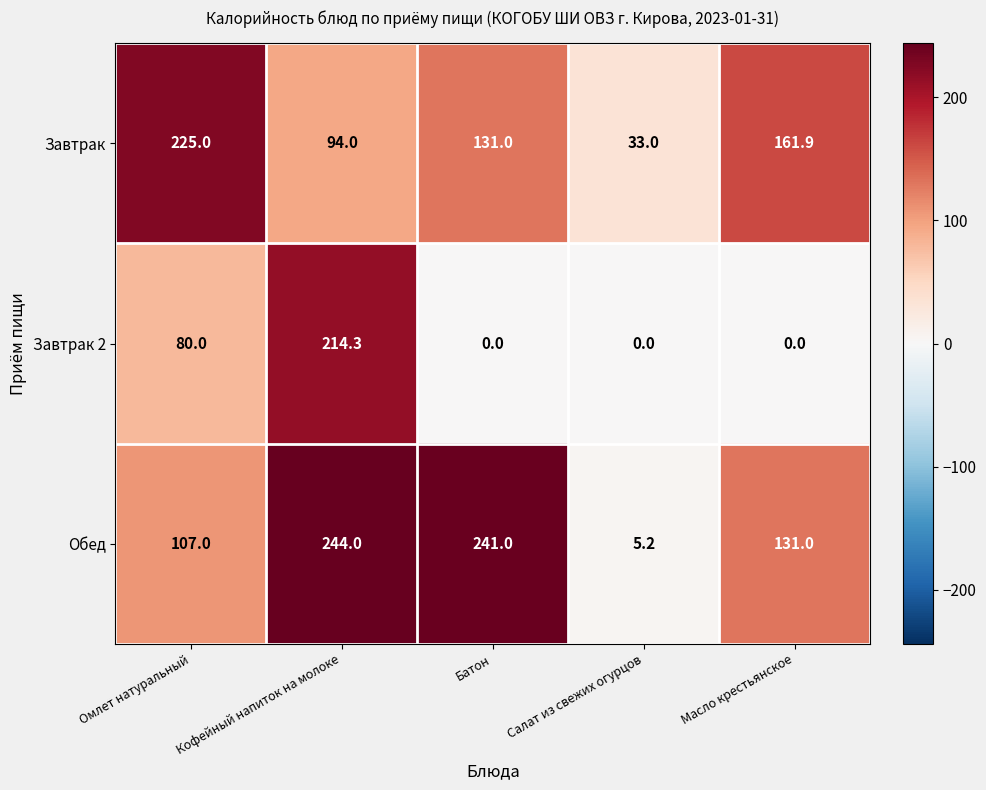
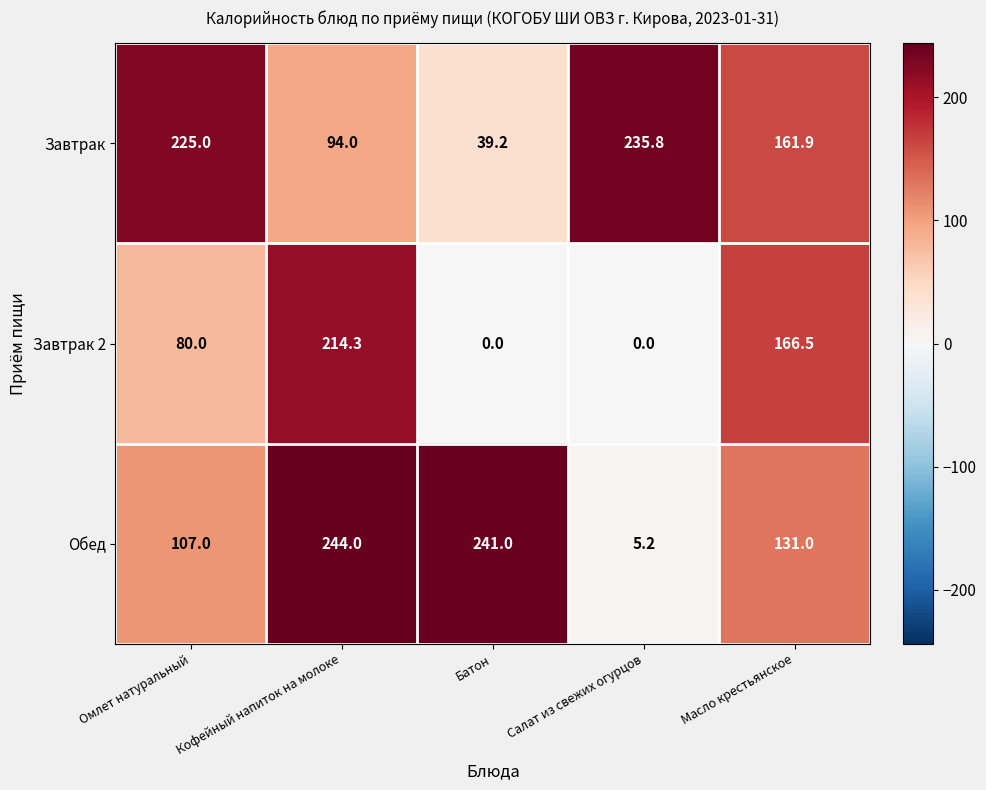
  {
    "Завтрак": {
      "Омлет натуральный": 225.0,
      "Кофейный напиток на молоке": 94.0,
-     "Батон": 131.0,
-     "Салат из свежих огурцов": 33.0,
+     "Батон": 39.2,
+     "Салат из свежих огурцов": 235.8,
      "Масло крестьянское": 161.9
    },
    "Завтрак 2": {
      "Омлет натуральный": 80.0,
      "Кофейный напиток на молоке": 214.3,
      "Батон": 0.0,
      "Салат из свежих огурцов": 0.0,
-     "Масло крестьянское": 0.0
+     "Масло крестьянское": 166.5
    },
    "Обед": {
      "Омлет натуральный": 107.0,
      "Кофейный напиток на молоке": 244.0,
      "Батон": 241.0,
      "Салат из свежих огурцов": 5.2,
      "Масло крестьянское": 131.0
    }
  }
